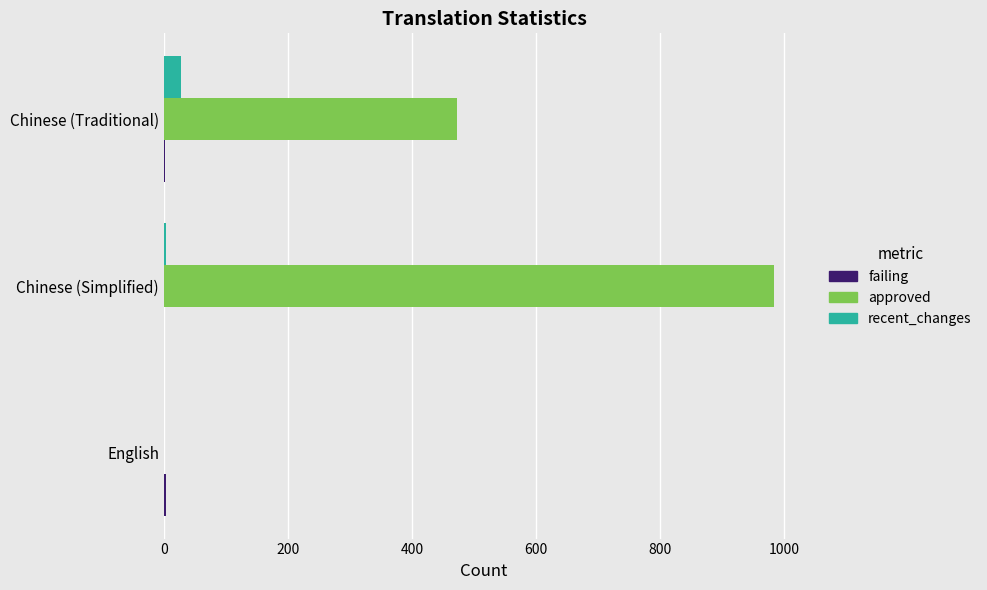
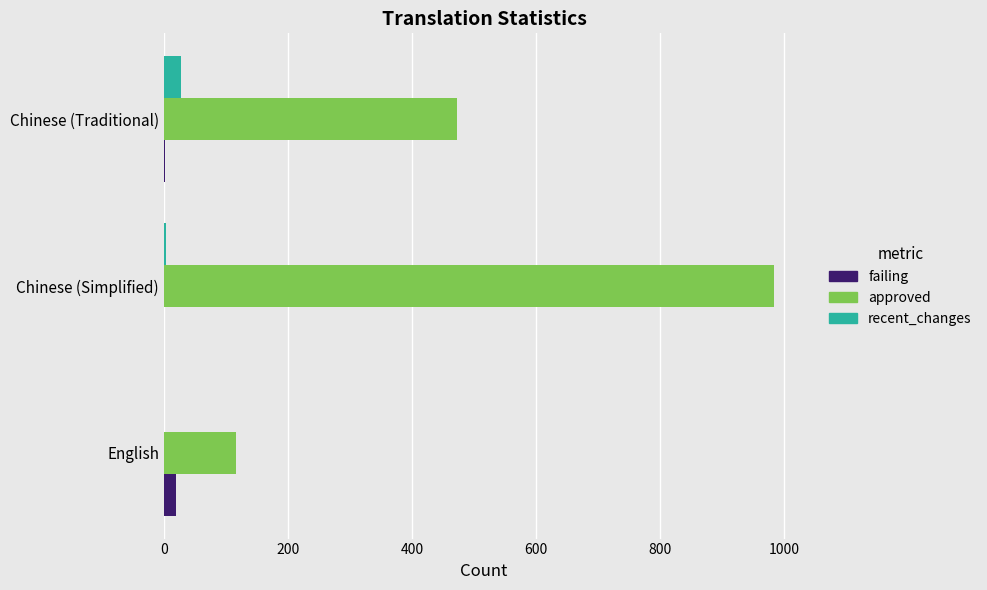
  {
    "failing": {
      "Chinese (Simplified)": 0,
-     "English": 0
+     "English": 20
    },
    "approved": {
      "Chinese (Traditional)": 470,
      "Chinese (Simplified)": 980,
-     "English": 0
+     "English": 120
    },
    "recent_changes": {
      "Chinese (Traditional)": 30,
      "English": 0
    }
  }
